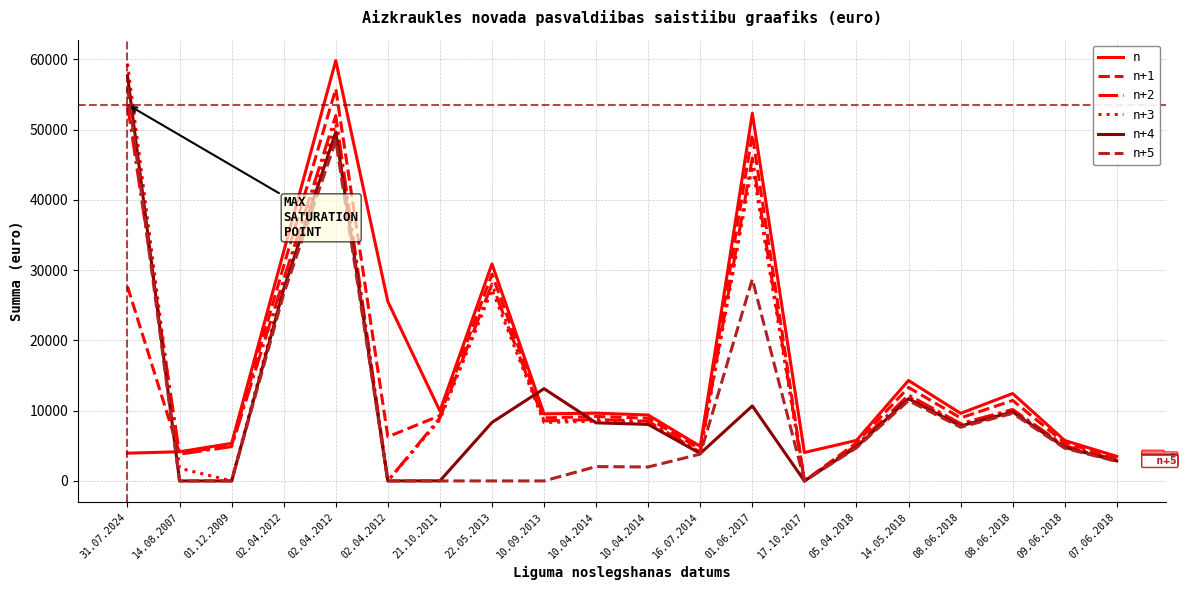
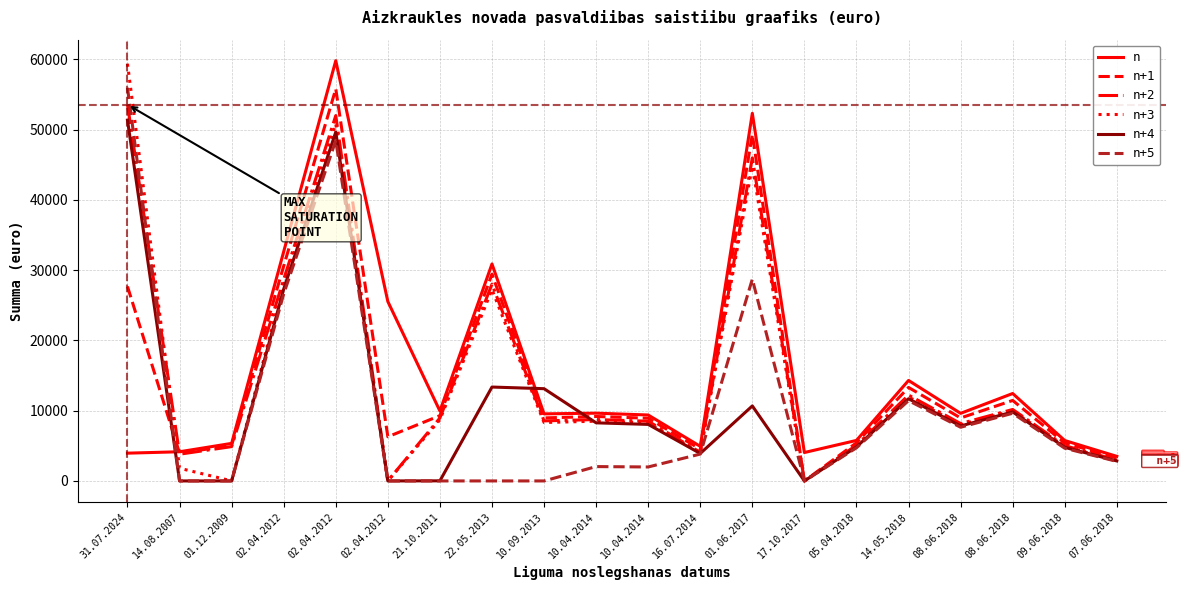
  {
    "n+4": {
-     "31.07.2024": 58000,
-     "22.05.2013": 8000,
+     "31.07.2024": 51000,
+     "22.05.2013": 13000,
      "10.09.2013": 13000,
      "01.06.2017": 11000
    },
    "n+5": {
      "31.07.2024": 56000,
      "22.05.2013": 0,
      "10.09.2013": 0,
      "01.06.2017": 29000
    }
  }
